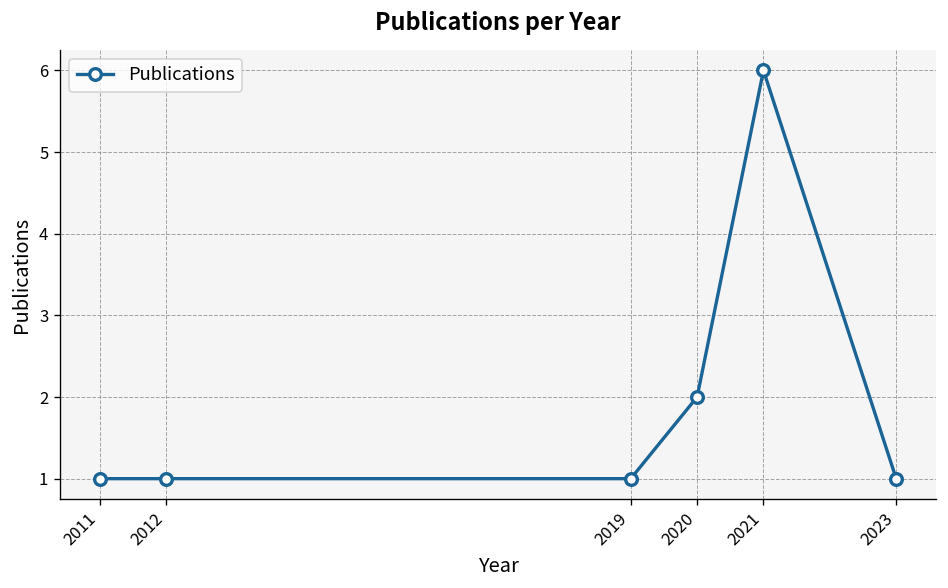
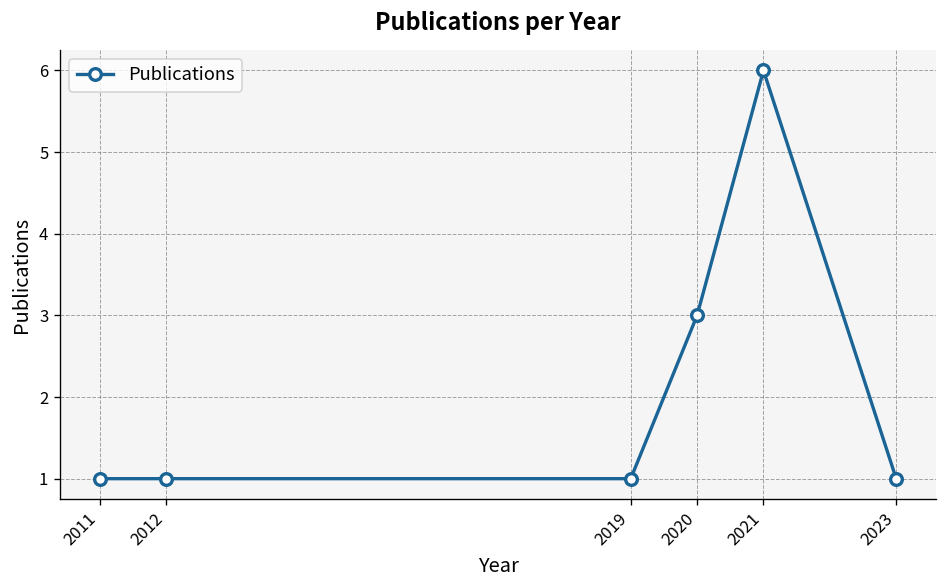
  {
    "2011": 1,
    "2012": 1,
    "2019": 1,
-   "2020": 2,
+   "2020": 3,
    "2021": 6,
    "2023": 1
  }
